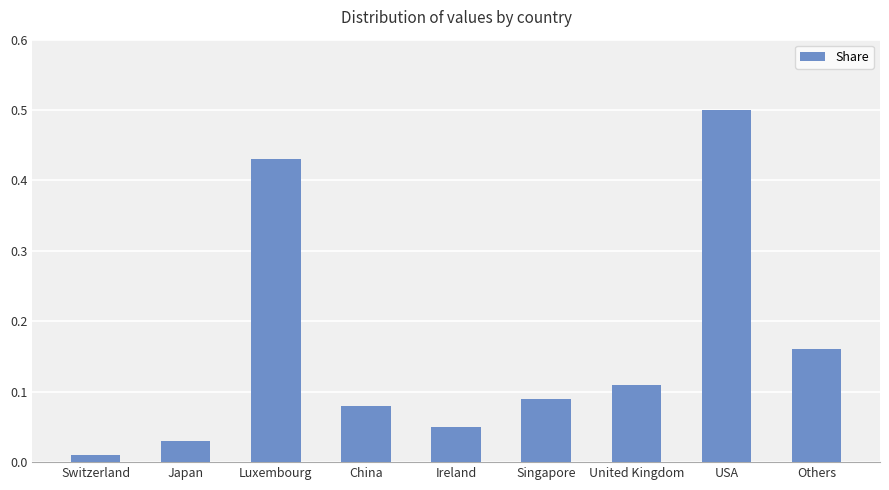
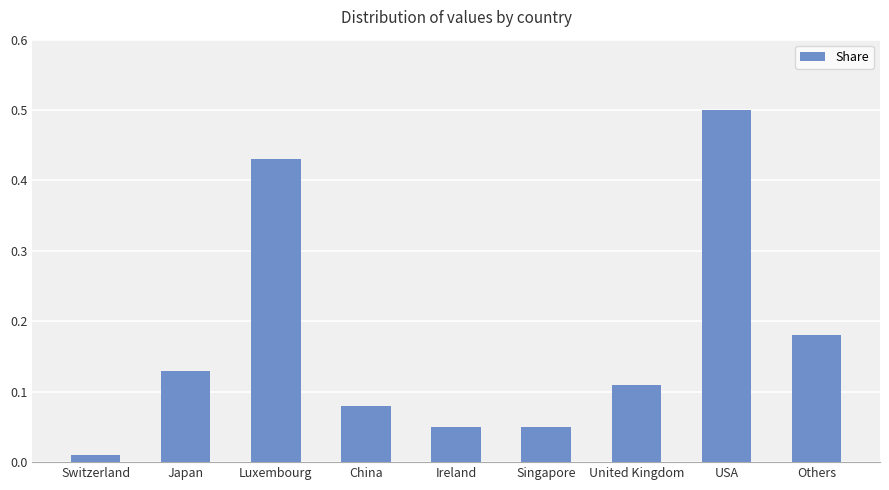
  {
    "Switzerland": 0.01,
-   "Japan": 0.03,
+   "Japan": 0.13,
    "Luxembourg": 0.43,
    "China": 0.08,
    "Ireland": 0.05,
-   "Singapore": 0.09,
+   "Singapore": 0.05,
    "United Kingdom": 0.11,
    "USA": 0.50,
-   "Others": 0.16
+   "Others": 0.18
  }
